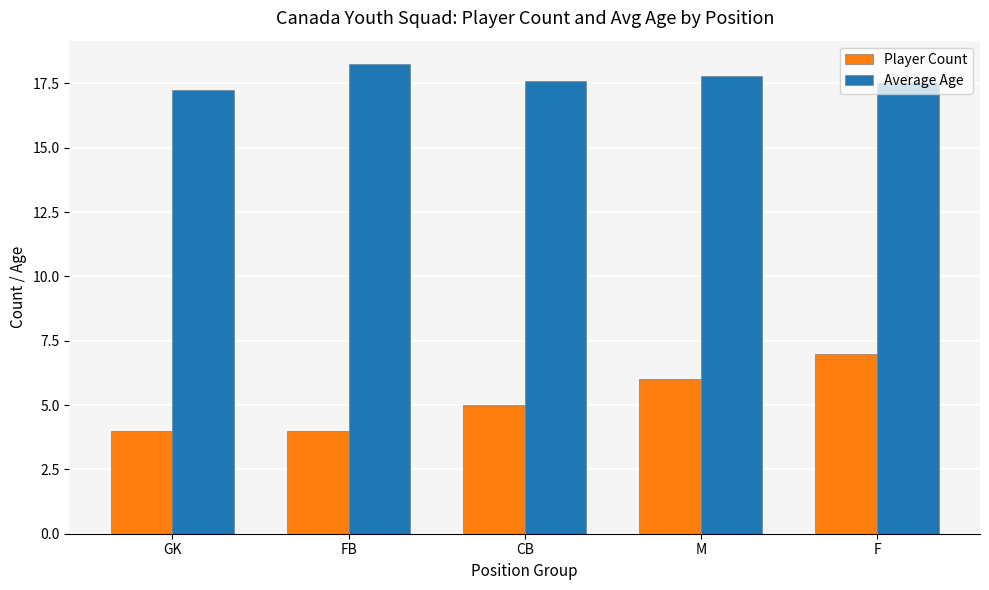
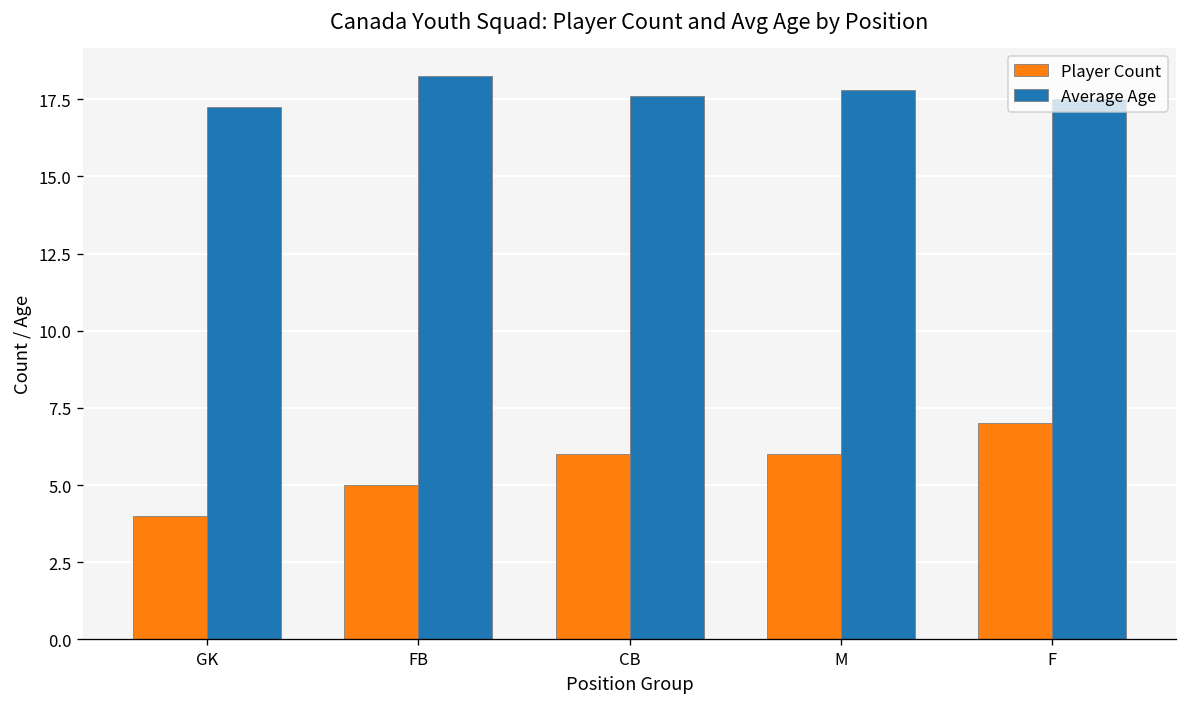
  {
    "Player Count": {
      "GK": 4,
-     "FB": 4,
-     "CB": 5,
+     "FB": 5,
+     "CB": 6,
      "M": 6,
      "F": 7
    },
    "Average Age": {
      "GK": 17.3,
      "FB": 18.3,
      "CB": 17.6,
      "M": 17.8
    }
  }
